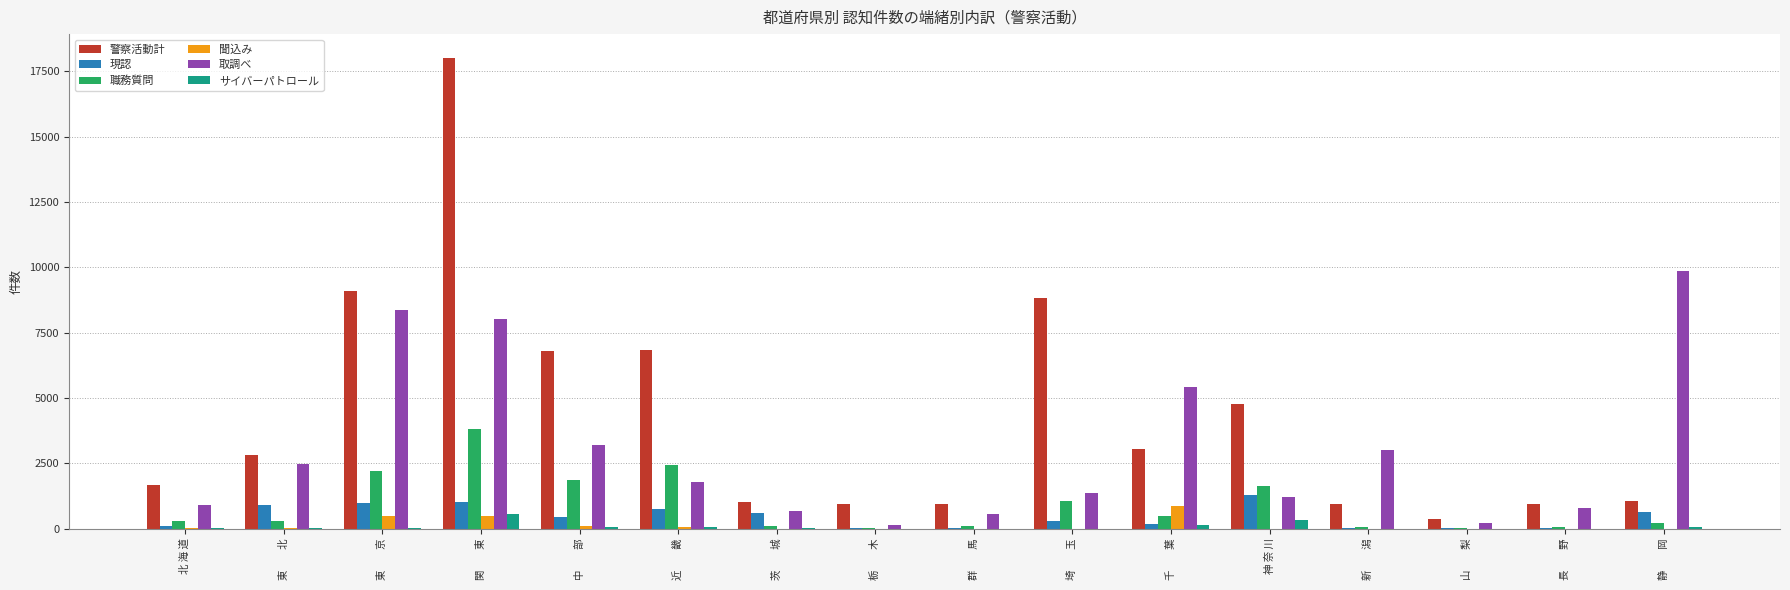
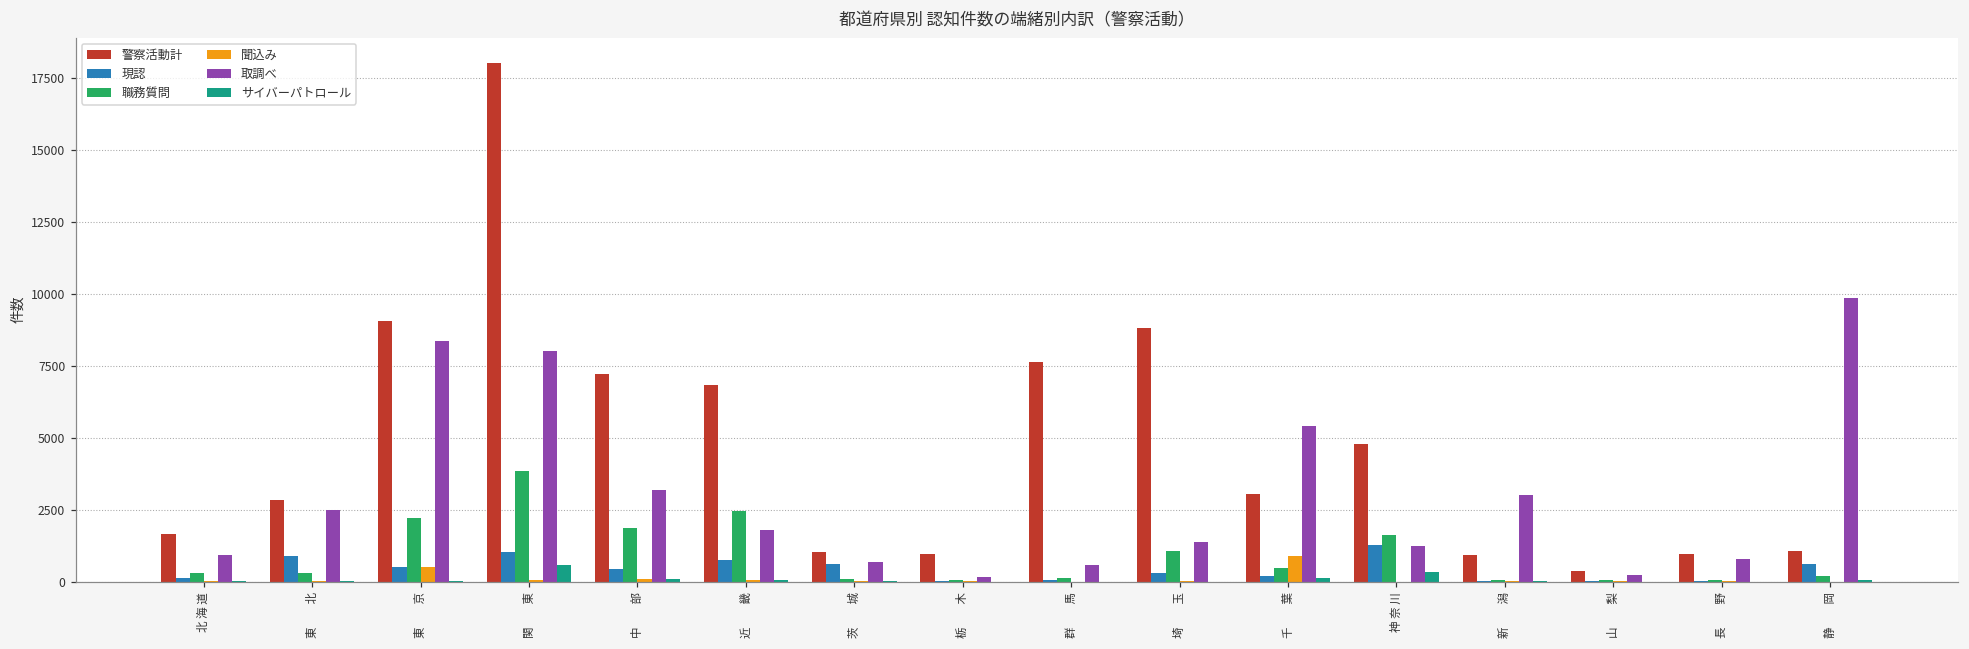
  {
    "警察活動計": {
      "北 海 道": 1700,
      "東 北": 2800,
      "東 京": 9100,
      "関 東": 18000,
-     "中 部": 6800,
+     "中 部": 7200,
      "近 畿": 6800,
      "茨 城": 1000,
      "栃 木": 1000,
-     "群 馬": 900,
+     "群 馬": 7600,
      "埼 玉": 8800,
      "千 葉": 3100,
      "神 奈 川": 4800,
      "新 潟": 900,
      "山 梨": 400,
      "長 野": 1000,
      "静 岡": 1100
    },
    "現認": {
      "北 海 道": 100,
      "東 北": 900,
-     "東 京": 1000,
+     "東 京": 500,
      "関 東": 1000,
      "中 部": 500,
      "近 畿": 800,
      "茨 城": 600,
      "埼 玉": 300,
      "千 葉": 200,
      "神 奈 川": 1300,
      "静 岡": 600
    },
    "聞込み": {
      "東 京": 500,
-     "関 東": 500,
+     "関 東": 100,
      "中 部": 100,
      "千 葉": 900
    },
    "取調べ": {
      "北 海 道": 900,
      "東 北": 2500,
      "東 京": 8400,
      "関 東": 8000,
      "中 部": 3200,
      "近 畿": 1800,
      "茨 城": 700,
      "栃 木": 200,
      "群 馬": 600,
      "埼 玉": 1400,
      "千 葉": 5400,
      "神 奈 川": 1200,
      "新 潟": 3000,
      "山 梨": 200,
      "長 野": 800,
      "静 岡": 9900
    }
  }
